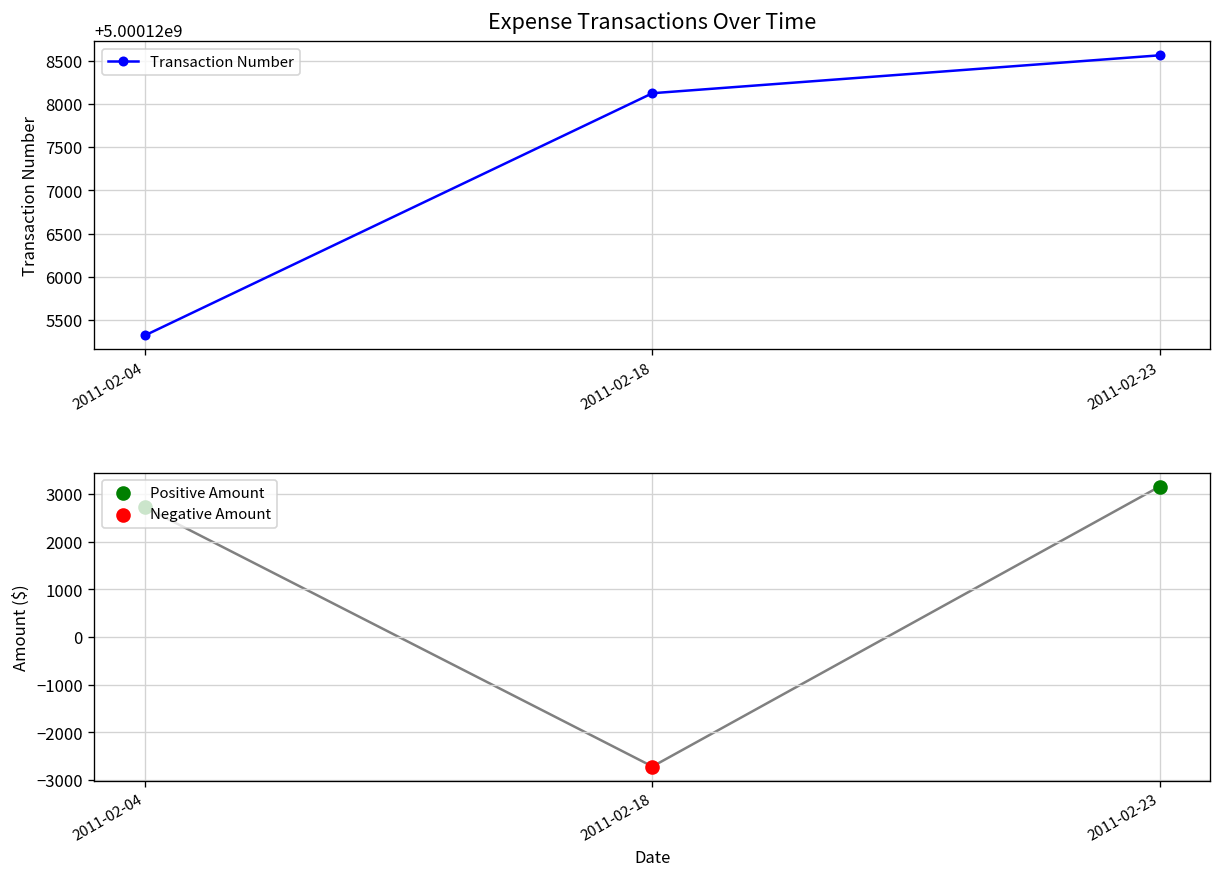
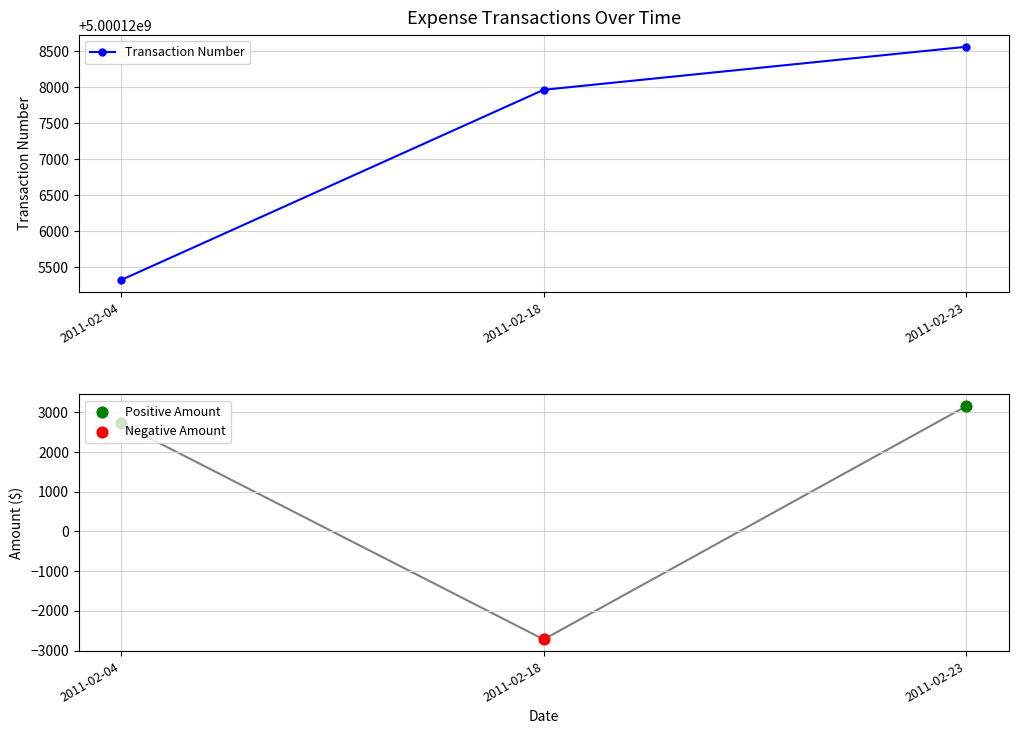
  {
    "Expense Transactions Over Time": {
      "2011-02-04": 5000125300,
-     "2011-02-18": 5000128100,
+     "2011-02-18": 5000128000,
      "2011-02-23": 5000128600
    }
  }
